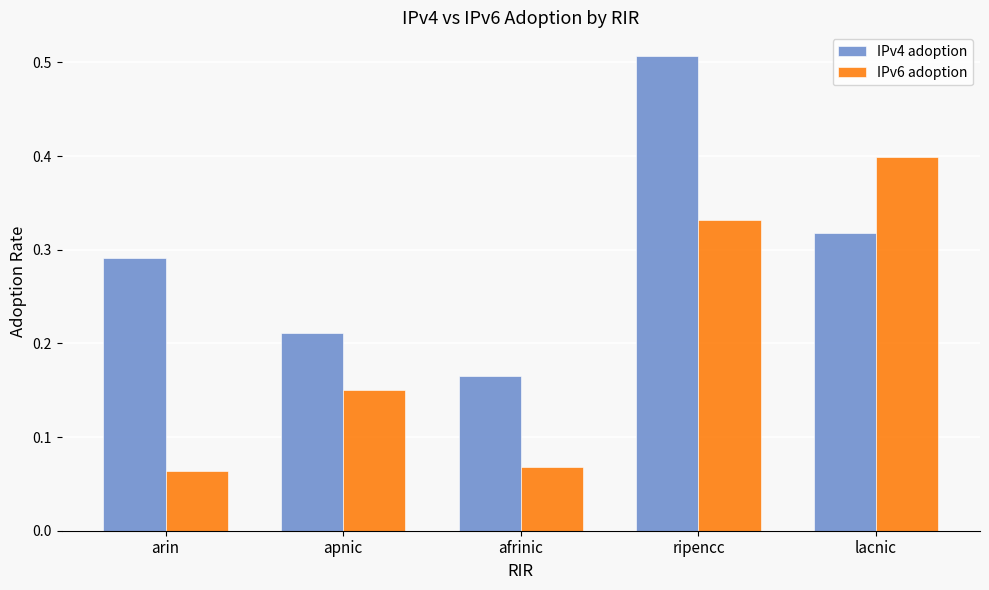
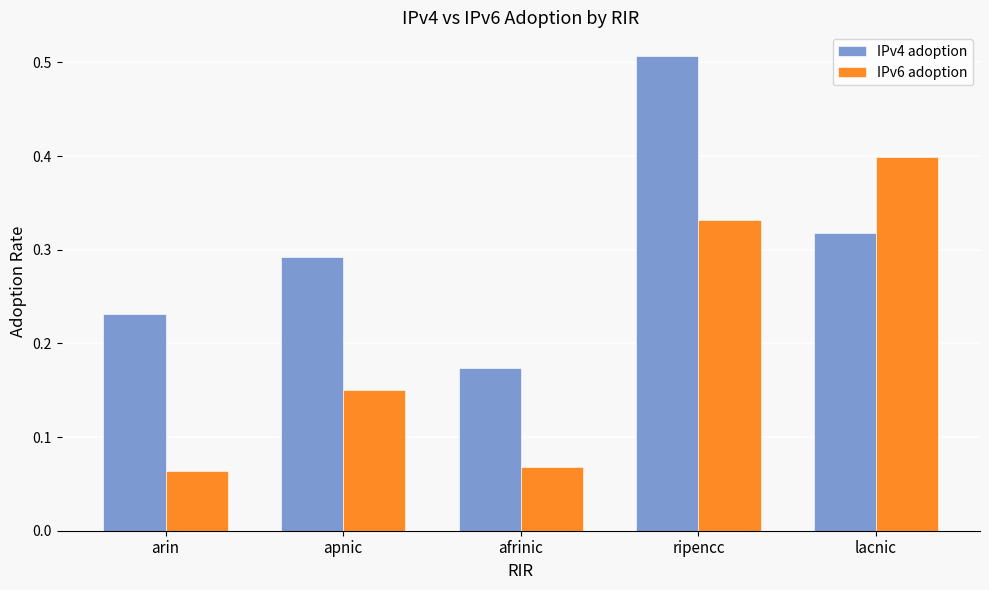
  {
    "IPv4 adoption": {
-     "arin": 0.29,
-     "apnic": 0.21,
-     "afrinic": 0.165,
+     "arin": 0.23,
+     "apnic": 0.29,
+     "afrinic": 0.174,
      "ripencc": 0.51,
      "lacnic": 0.32
    },
    "IPv6 adoption": {
      "arin": 0.06,
      "apnic": 0.15,
      "afrinic": 0.07,
      "ripencc": 0.33,
      "lacnic": 0.40
    }
  }
